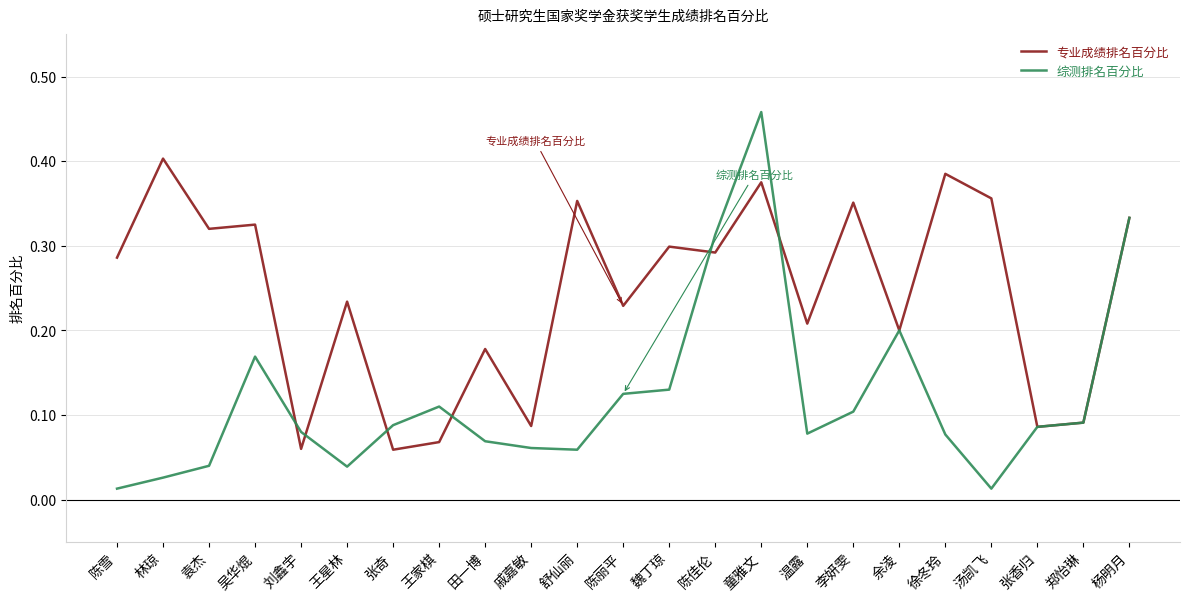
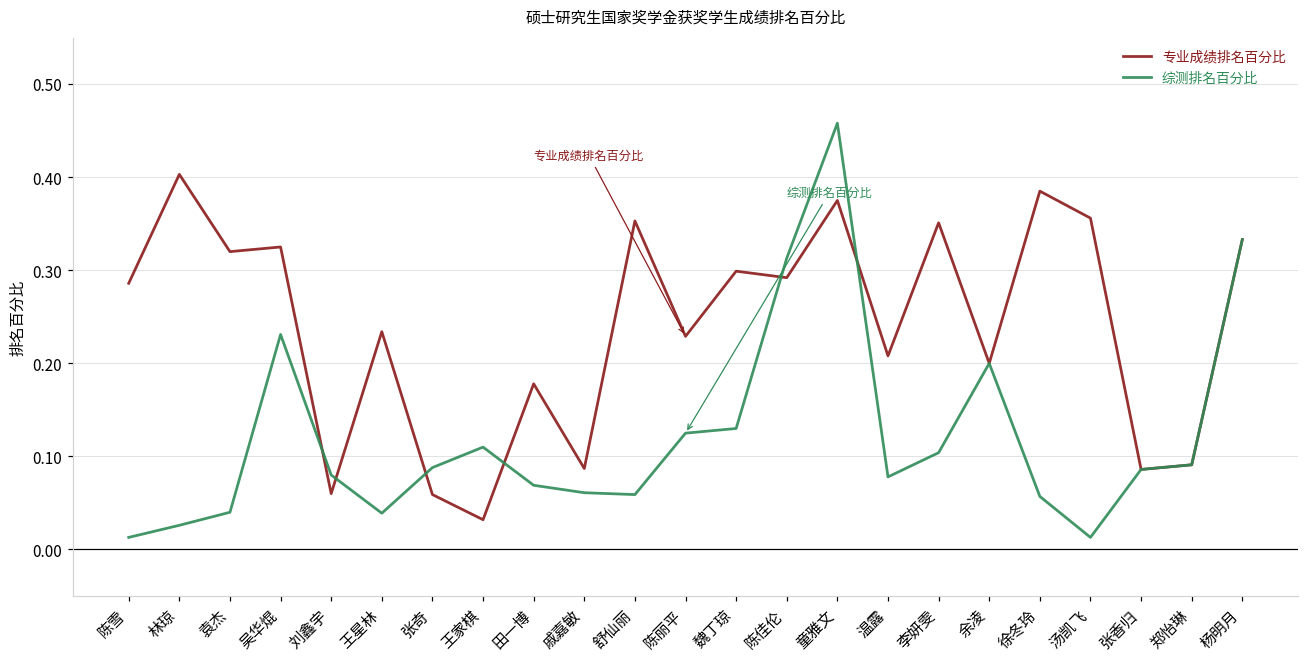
  {
    "专业成绩排名百分比": {
      "陈雪": 0.29,
      "林琼": 0.40,
      "袁杰": 0.32,
      "吴华焜": 0.33,
      "刘鑫宇": 0.06,
      "王星林": 0.23,
      "张奇": 0.06,
-     "王家棋": 0.07,
+     "王家棋": 0.03,
      "田一博": 0.18,
      "戚嘉敏": 0.09,
      "舒仙丽": 0.35,
      "陈丽平": 0.23,
      "魏丁琼": 0.30,
      "陈佳伦": 0.29,
      "童雅文": 0.38,
      "温露": 0.21,
      "李妍雯": 0.35,
      "徐冬玲": 0.39,
      "汤凯飞": 0.36
    },
    "综测排名百分比": {
      "陈雪": 0.01,
      "林琼": 0.03,
      "袁杰": 0.04,
-     "吴华焜": 0.17,
+     "吴华焜": 0.23,
      "刘鑫宇": 0.08,
      "王星林": 0.04,
      "张奇": 0.09,
      "王家棋": 0.11,
      "田一博": 0.07,
      "戚嘉敏": 0.06,
      "舒仙丽": 0.06,
      "陈丽平": 0.13,
      "魏丁琼": 0.13,
      "陈佳伦": 0.31,
      "童雅文": 0.46,
      "温露": 0.08,
      "李妍雯": 0.10,
-     "徐冬玲": 0.08,
+     "徐冬玲": 0.06,
      "汤凯飞": 0.01
    }
  }
